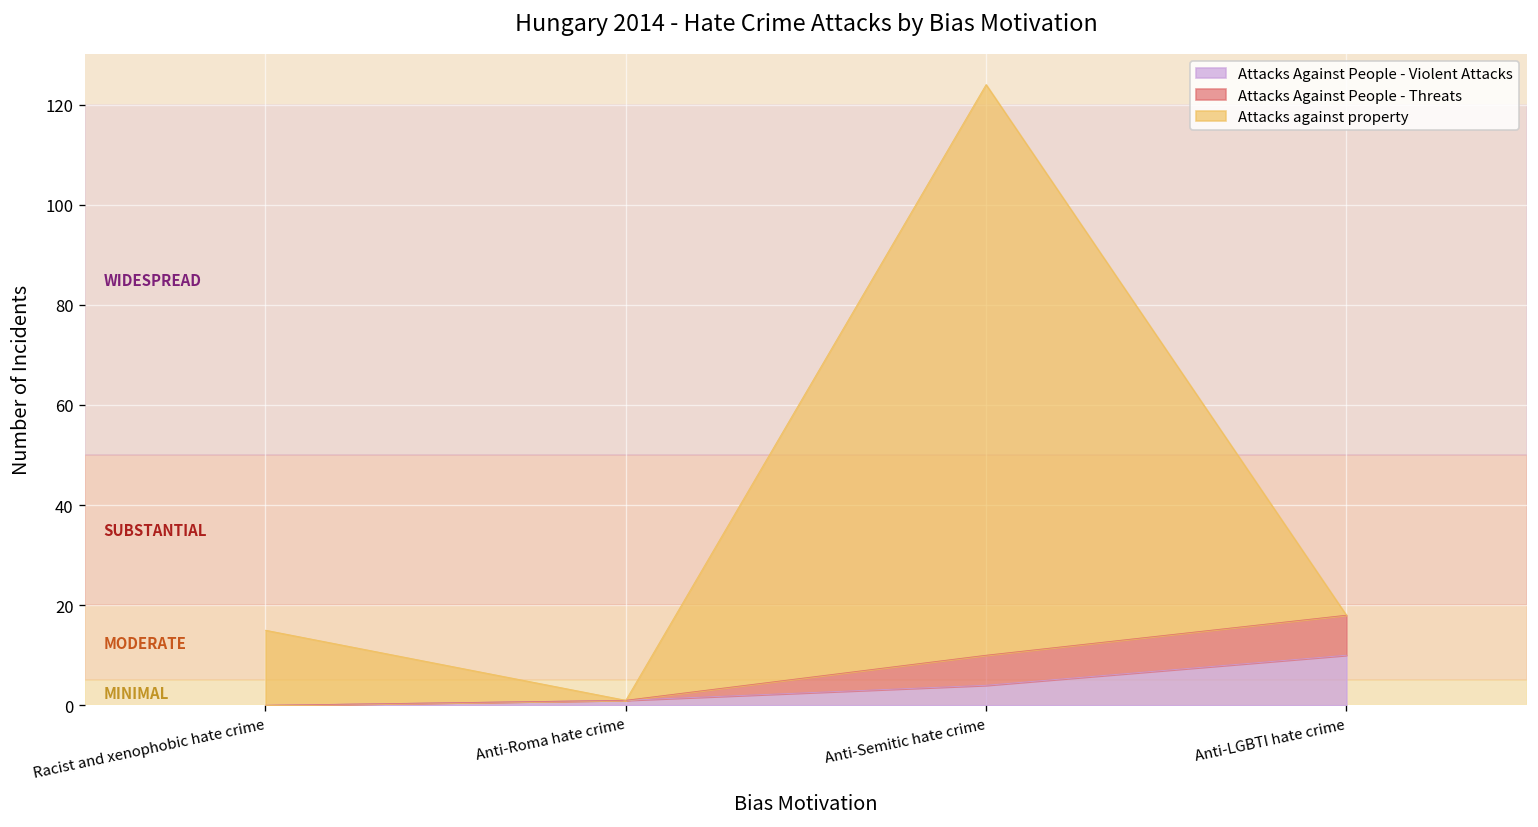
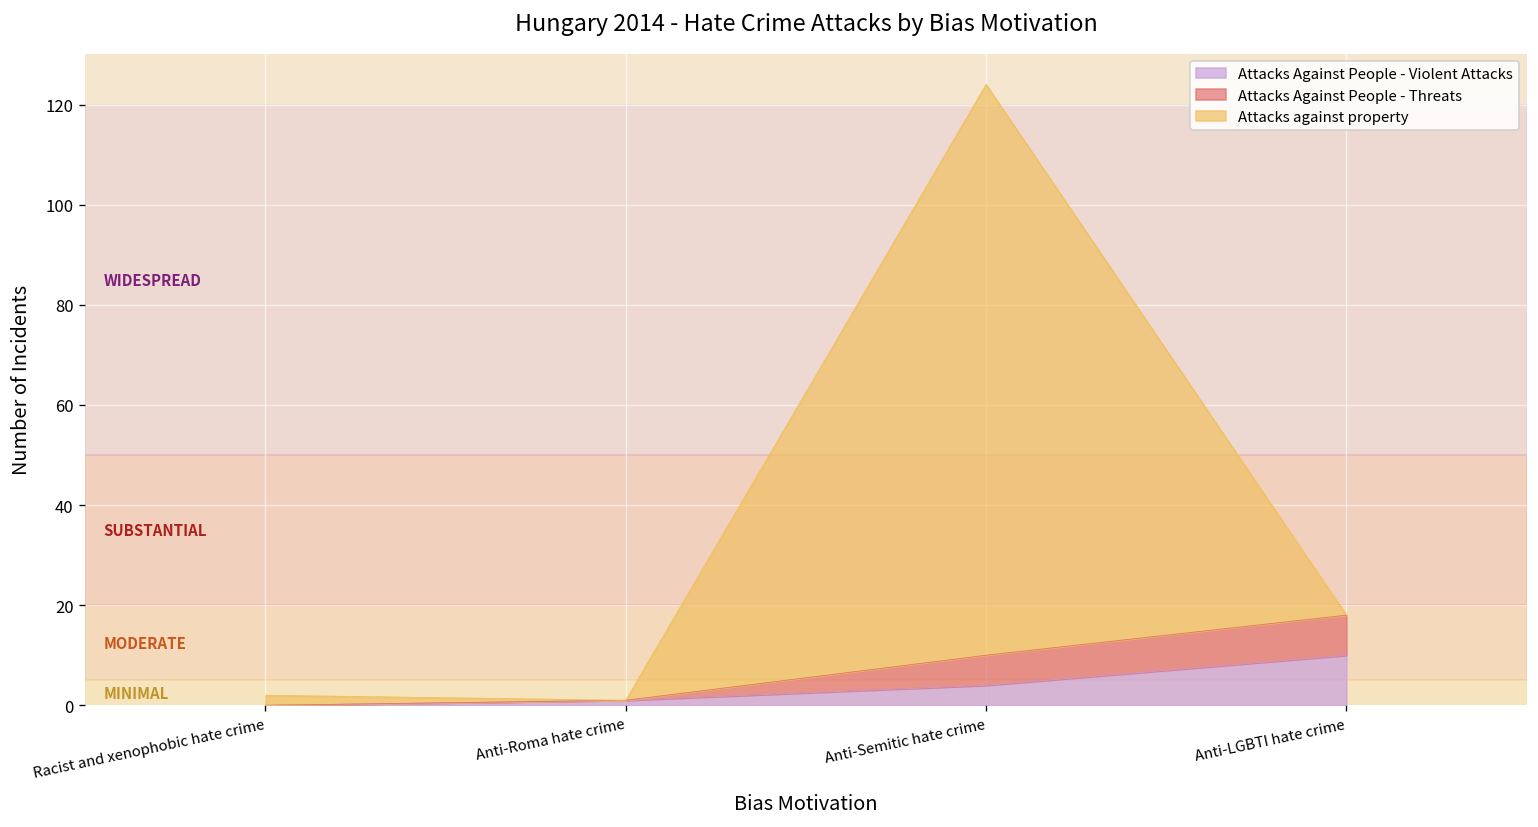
  {
    "Attacks Against People - Violent Attacks": {
      "Anti-Semitic hate crime": 4,
      "Anti-LGBTI hate crime": 10
    },
    "Attacks Against People - Threats": {
      "Anti-Semitic hate crime": 6
    },
    "Attacks against property": {
-     "Racist and xenophobic hate crime": 15,
+     "Racist and xenophobic hate crime": 2,
      "Anti-Semitic hate crime": 114
    }
  }
